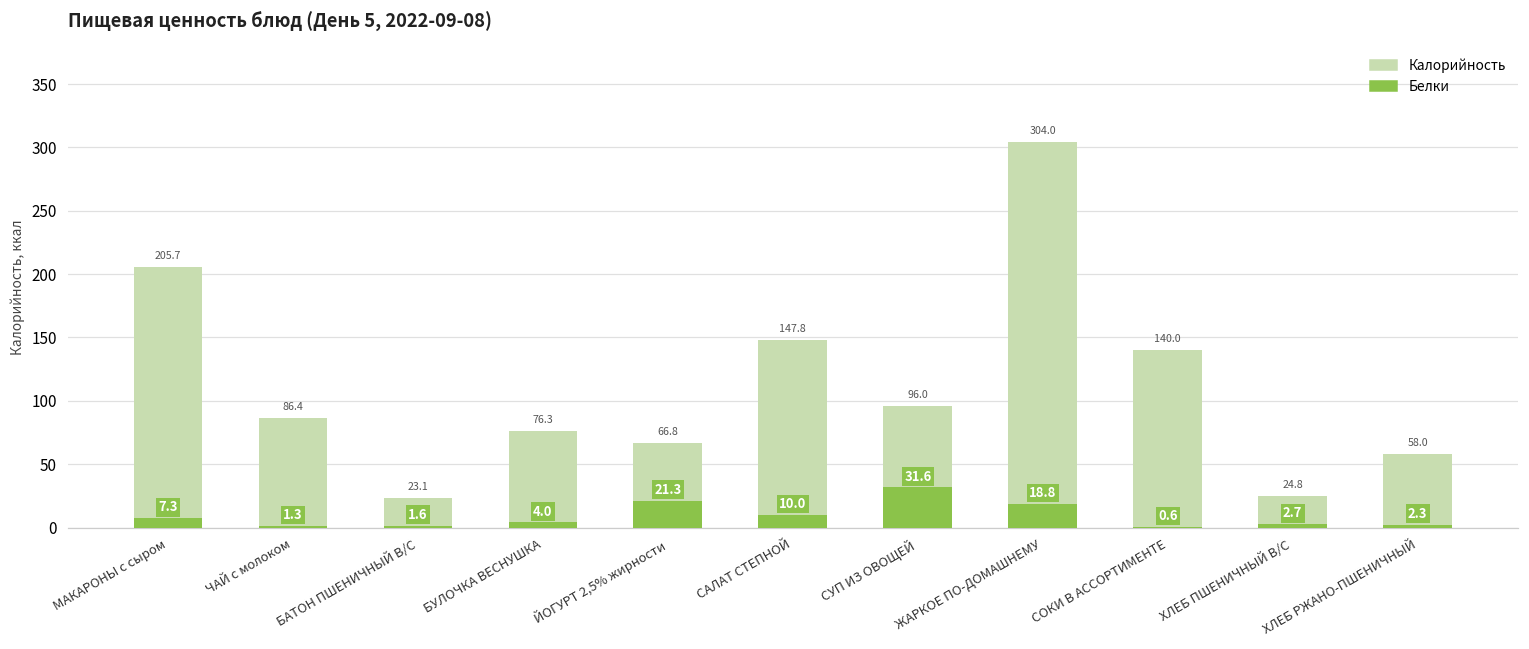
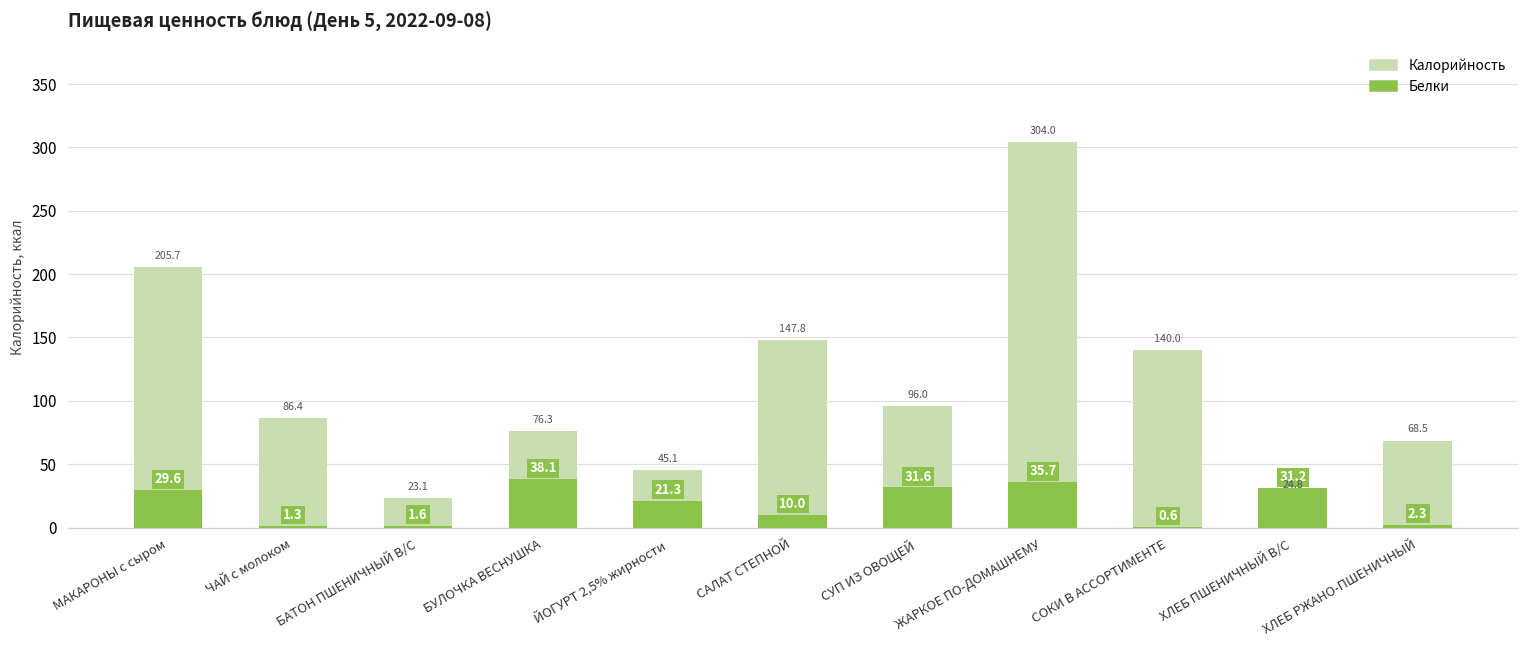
  {
    "Калорийность": {
      "МАКАРОНЫ с сыром": 205.7,
      "ЧАЙ с молоком": 86.4,
      "БАТОН ПШЕНИЧНЫЙ В/С": 23.1,
      "БУЛОЧКА ВЕСНУШКА": 76.3,
-     "ЙОГУРТ 2,5% жирности": 66.8,
+     "ЙОГУРТ 2,5% жирности": 45.1,
      "САЛАТ СТЕПНОЙ": 147.8,
      "СУП ИЗ ОВОЩЕЙ": 96.0,
      "ЖАРКОЕ ПО-ДОМАШНЕМУ": 304.0,
      "СОКИ В АССОРТИМЕНТЕ": 140.0,
-     "ХЛЕБ РЖАНО-ПШЕНИЧНЫЙ": 58.0
+     "ХЛЕБ РЖАНО-ПШЕНИЧНЫЙ": 68.5
    },
    "Белки": {
-     "МАКАРОНЫ с сыром": 7.3,
-     "БУЛОЧКА ВЕСНУШКА": 4.0,
-     "ЖАРКОЕ ПО-ДОМАШНЕМУ": 18.8,
-     "ХЛЕБ ПШЕНИЧНЫЙ В/С": 2.7
+     "МАКАРОНЫ с сыром": 29.6,
+     "БУЛОЧКА ВЕСНУШКА": 38.1,
+     "ЖАРКОЕ ПО-ДОМАШНЕМУ": 35.7,
+     "ХЛЕБ ПШЕНИЧНЫЙ В/С": 31.2
    }
  }
